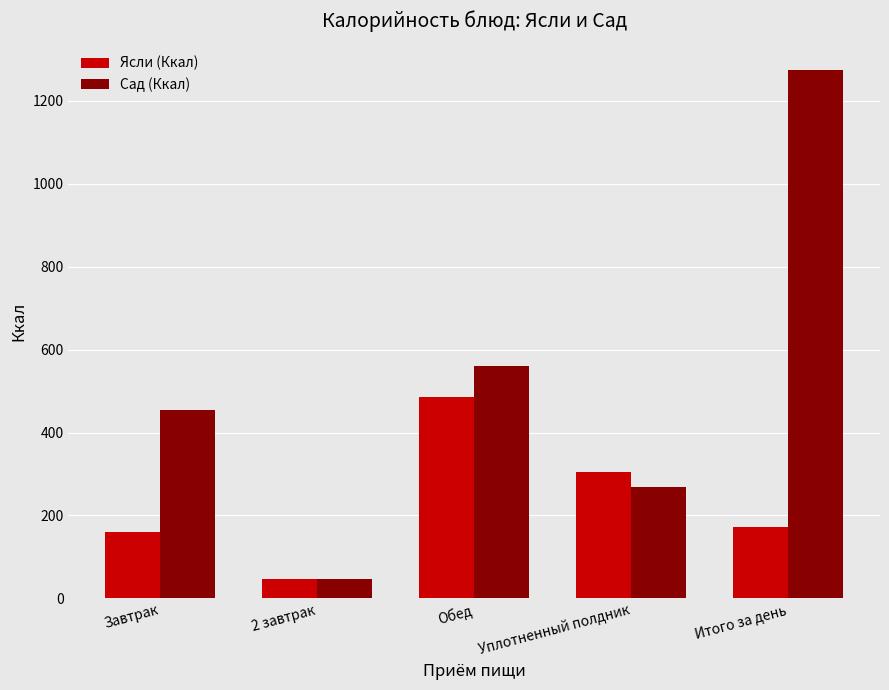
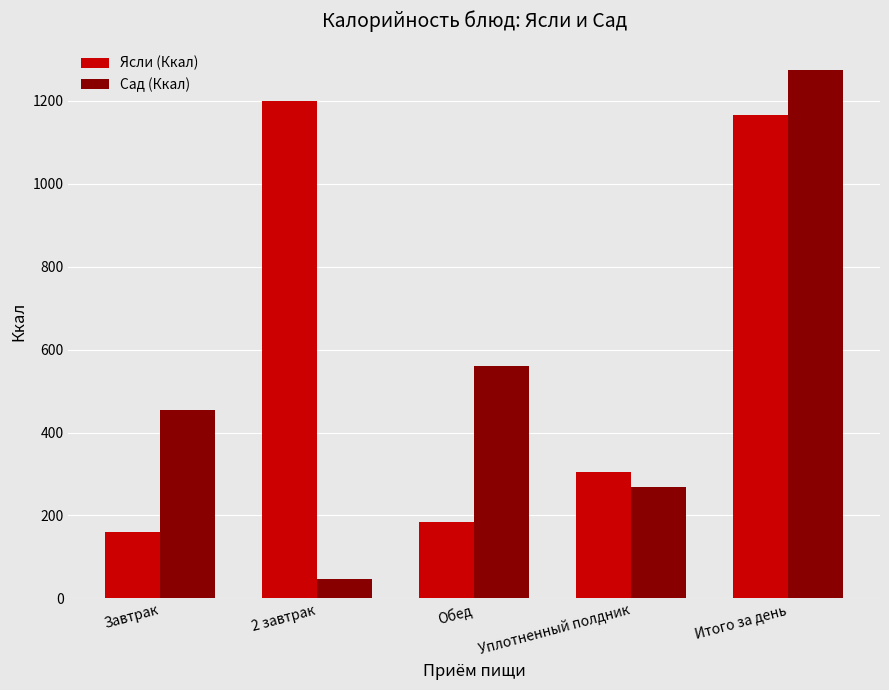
  {
    "Ясли (Ккал)": {
      "Завтрак": 160,
-     "2 завтрак": 50,
-     "Обед": 490,
+     "2 завтрак": 1200,
+     "Обед": 180,
      "Уплотненный полдник": 310,
-     "Итого за день": 170
+     "Итого за день": 1170
    },
    "Сад (Ккал)": {
      "Завтрак": 460,
      "2 завтрак": 50,
      "Обед": 560,
      "Уплотненный полдник": 270,
      "Итого за день": 1280
    }
  }
